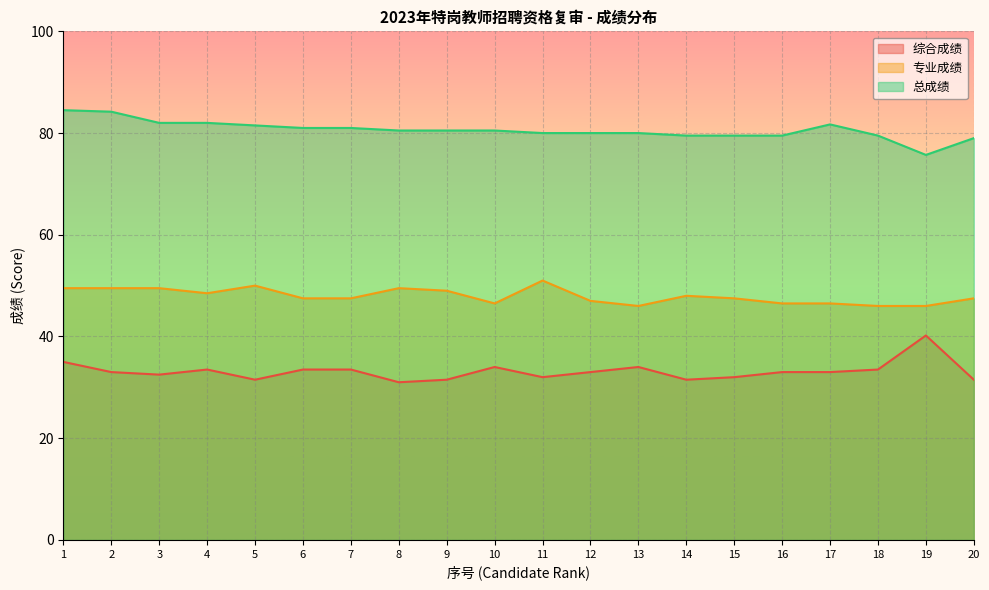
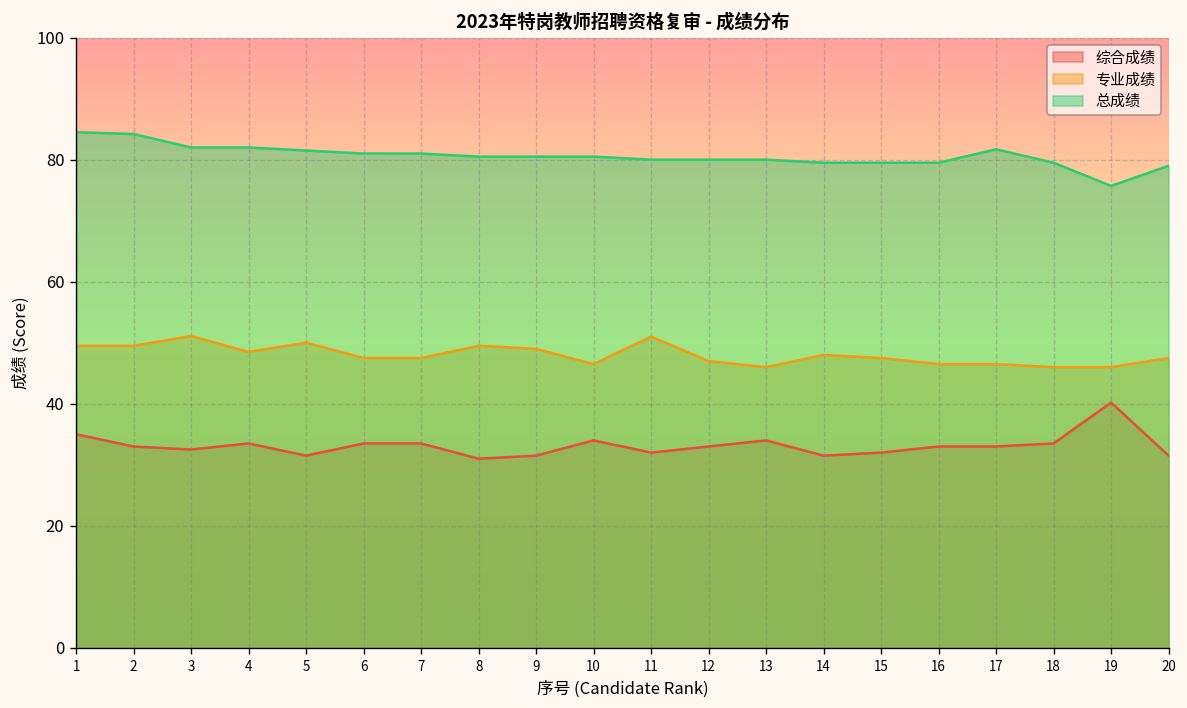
  {
    "综合成绩": {
      "1": 35,
      "2": 33,
      "3": 33,
      "4": 34,
      "5": 32,
      "6": 34,
      "7": 34,
      "8": 31,
      "9": 32,
      "10": 34,
      "11": 32,
      "12": 33,
      "13": 34,
      "14": 32,
      "15": 32,
      "16": 33,
      "17": 33,
      "18": 34,
      "19": 40,
      "20": 32
    },
    "专业成绩": {
      "1": 50,
      "2": 50,
-     "3": 50,
+     "3": 51,
      "4": 49,
      "5": 50,
      "6": 48,
      "7": 48,
      "8": 50,
      "9": 49,
      "10": 47,
      "11": 51,
      "12": 47,
      "13": 46,
      "14": 48,
      "15": 48,
      "16": 47,
      "17": 47,
      "18": 46,
      "19": 46,
      "20": 48
    },
    "总成绩": {
      "1": 85,
      "2": 84,
      "3": 82,
      "4": 82,
      "5": 82,
      "6": 81,
      "7": 81,
      "8": 81,
      "9": 81,
      "10": 81,
      "11": 80,
      "12": 80,
      "13": 80,
      "14": 80,
      "15": 80,
      "16": 80,
      "17": 82,
      "18": 80,
      "19": 76,
      "20": 79
    }
  }
